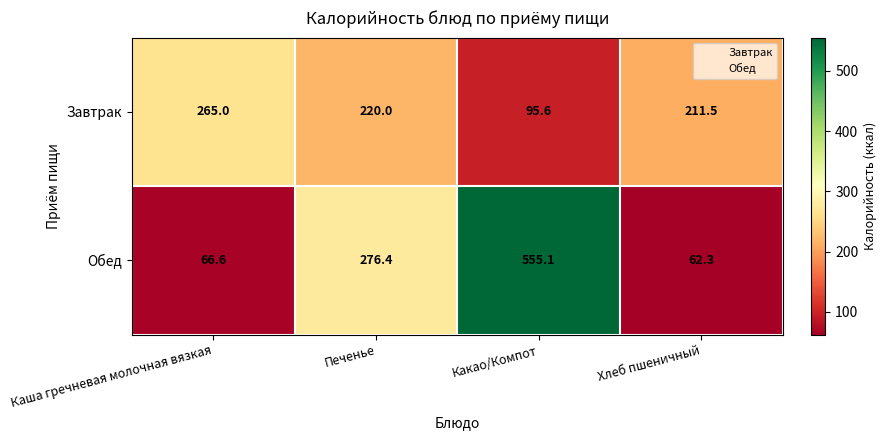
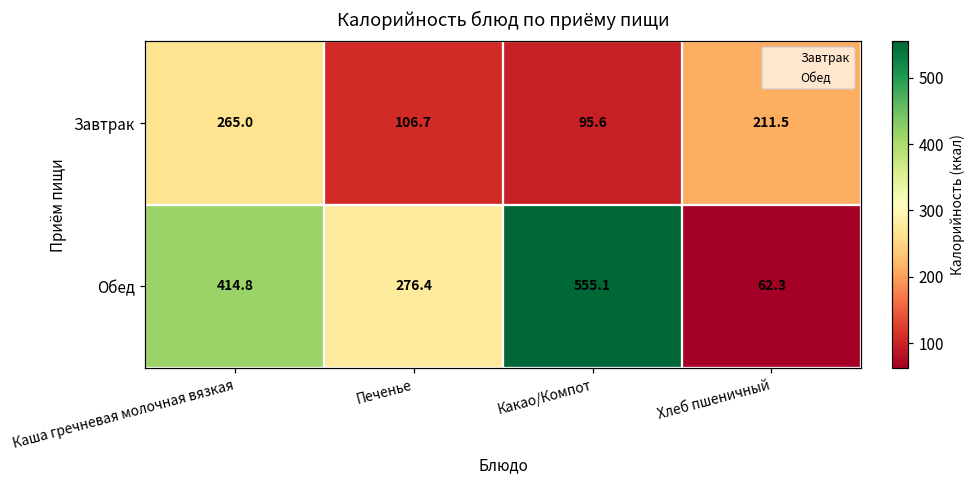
  {
    "Завтрак": {
      "Каша гречневая молочная вязкая": 265.0,
-     "Печенье": 220.0,
+     "Печенье": 106.7,
      "Какао/Компот": 95.6,
      "Хлеб пшеничный": 211.5
    },
    "Обед": {
-     "Каша гречневая молочная вязкая": 66.6,
+     "Каша гречневая молочная вязкая": 414.8,
      "Печенье": 276.4,
      "Какао/Компот": 555.1,
      "Хлеб пшеничный": 62.3
    }
  }
